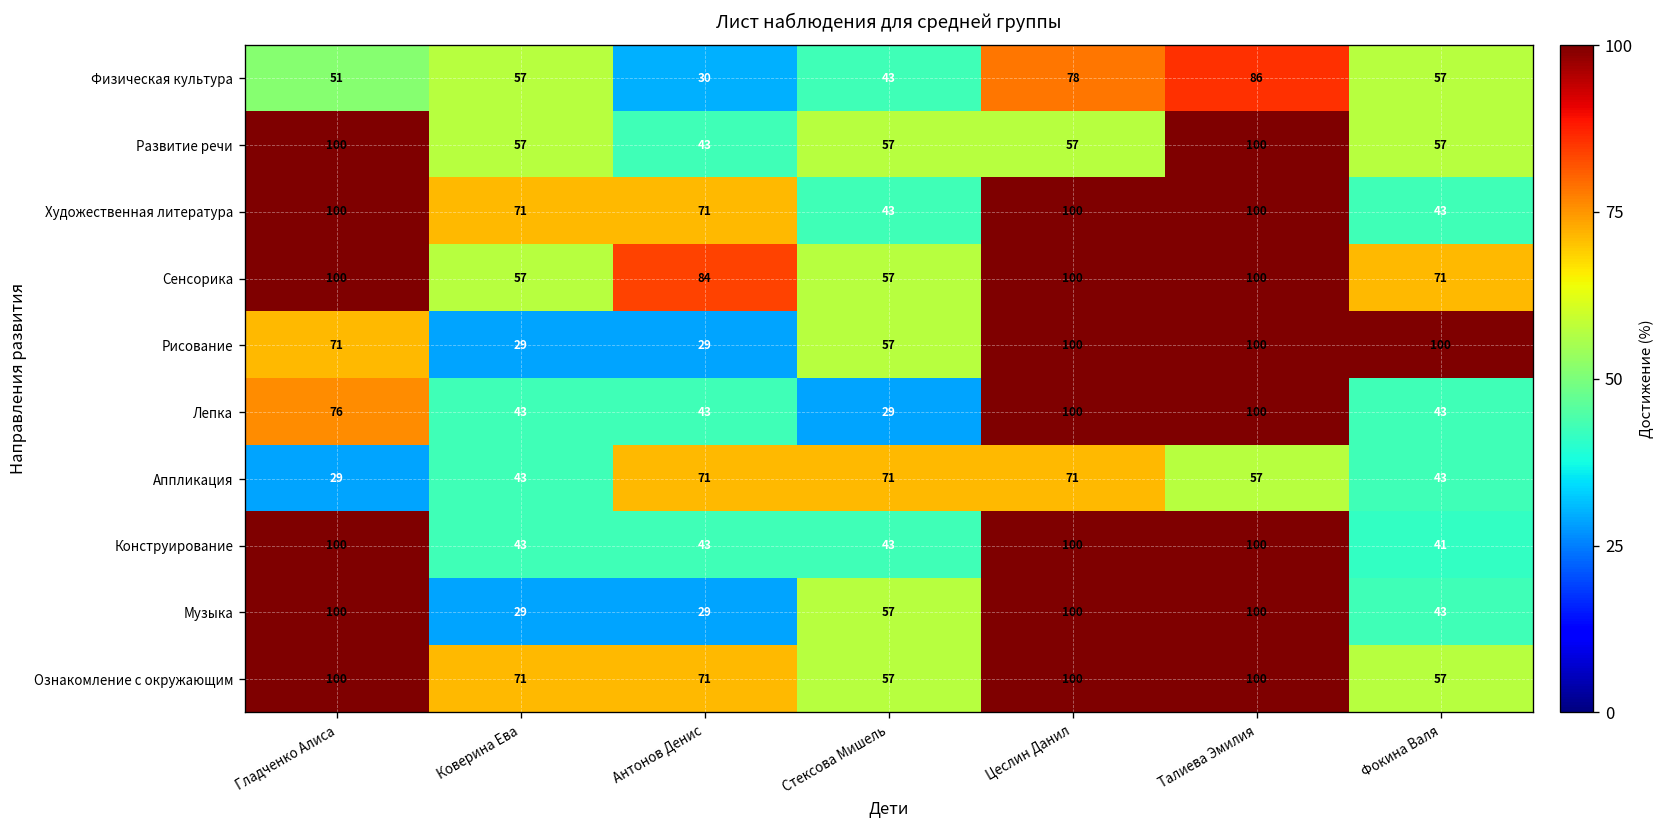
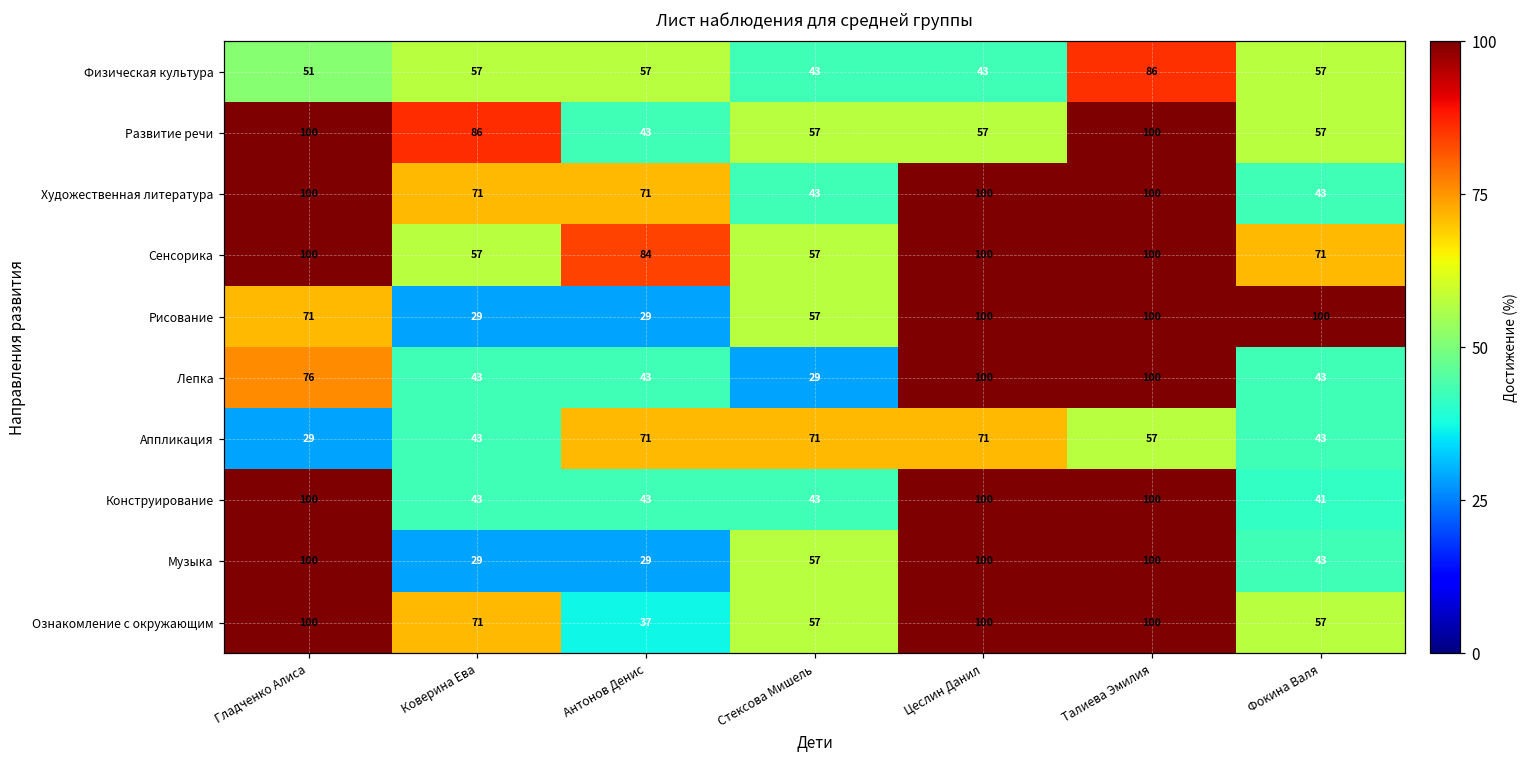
  {
    "Физическая культура": {
      "Гладченко Алиса": 51,
      "Коверина Ева": 57,
-     "Антонов Денис": 30,
+     "Антонов Денис": 57,
      "Стексова Мишель": 43,
-     "Цеслин Данил": 78,
+     "Цеслин Данил": 43,
      "Талиева Эмилия": 86,
      "Фокина Валя": 57
    },
    "Развитие речи": {
      "Гладченко Алиса": 100,
-     "Коверина Ева": 57,
+     "Коверина Ева": 86,
      "Антонов Денис": 43,
      "Стексова Мишель": 57,
      "Цеслин Данил": 57,
      "Талиева Эмилия": 100,
      "Фокина Валя": 57
    },
    "Художественная литература": {
      "Гладченко Алиса": 100,
      "Коверина Ева": 71,
      "Антонов Денис": 71,
      "Стексова Мишель": 43,
      "Цеслин Данил": 100,
      "Талиева Эмилия": 100,
      "Фокина Валя": 43
    },
    "Сенсорика": {
      "Гладченко Алиса": 100,
      "Коверина Ева": 57,
      "Антонов Денис": 84,
      "Стексова Мишель": 57,
      "Цеслин Данил": 100,
      "Талиева Эмилия": 100,
      "Фокина Валя": 71
    },
    "Рисование": {
      "Гладченко Алиса": 71,
      "Коверина Ева": 29,
      "Антонов Денис": 29,
      "Стексова Мишель": 57,
      "Цеслин Данил": 100,
      "Талиева Эмилия": 100,
      "Фокина Валя": 100
    },
    "Лепка": {
      "Гладченко Алиса": 76,
      "Коверина Ева": 43,
      "Антонов Денис": 43,
      "Стексова Мишель": 29,
      "Цеслин Данил": 100,
      "Талиева Эмилия": 100,
      "Фокина Валя": 43
    },
    "Аппликация": {
      "Гладченко Алиса": 29,
      "Коверина Ева": 43,
      "Антонов Денис": 71,
      "Стексова Мишель": 71,
      "Цеслин Данил": 71,
      "Талиева Эмилия": 57,
      "Фокина Валя": 43
    },
    "Конструирование": {
      "Гладченко Алиса": 100,
      "Коверина Ева": 43,
      "Антонов Денис": 43,
      "Стексова Мишель": 43,
      "Цеслин Данил": 100,
      "Талиева Эмилия": 100,
      "Фокина Валя": 41
    },
    "Музыка": {
      "Гладченко Алиса": 100,
      "Коверина Ева": 29,
      "Антонов Денис": 29,
      "Стексова Мишель": 57,
      "Цеслин Данил": 100,
      "Талиева Эмилия": 100,
      "Фокина Валя": 43
    },
    "Ознакомление с окружающим": {
      "Гладченко Алиса": 100,
      "Коверина Ева": 71,
-     "Антонов Денис": 71,
+     "Антонов Денис": 37,
      "Стексова Мишель": 57,
      "Цеслин Данил": 100,
      "Талиева Эмилия": 100,
      "Фокина Валя": 57
    }
  }
